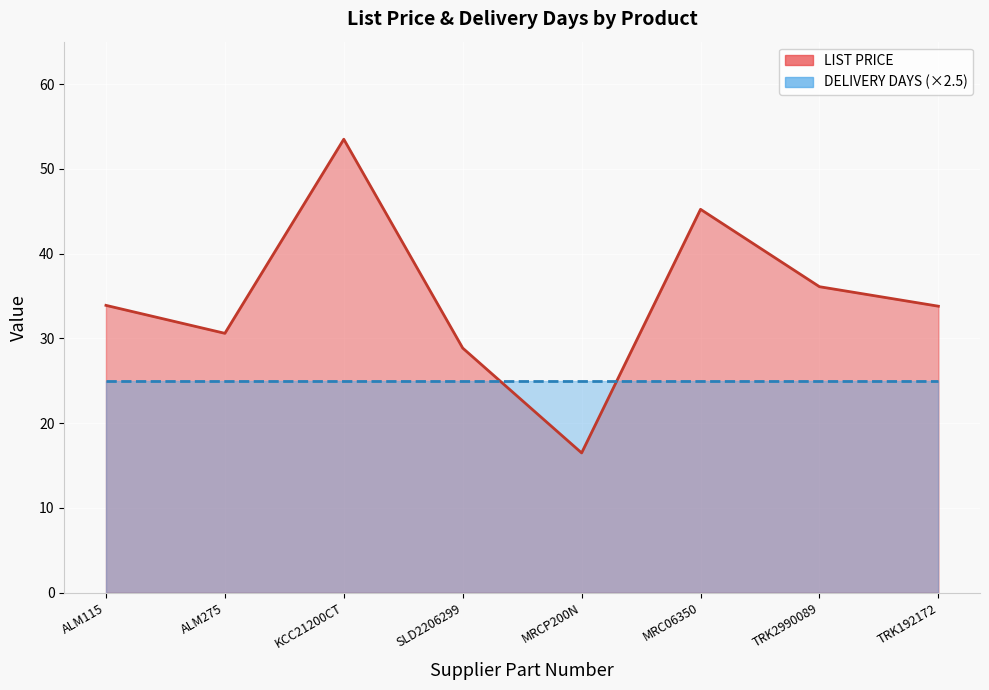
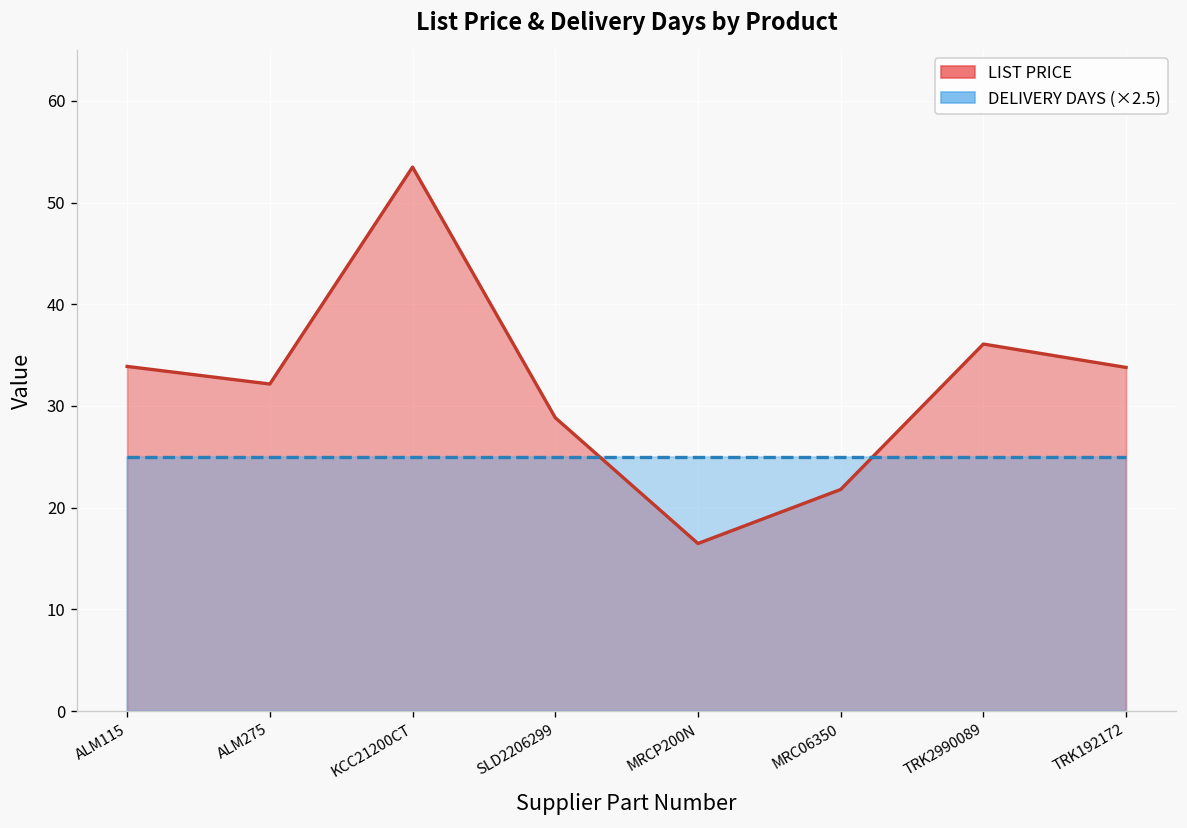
  {
    "LIST PRICE": {
      "ALM115": 34,
-     "ALM275": 31,
+     "ALM275": 32,
      "KCC21200CT": 53,
      "SLD2206299": 29,
      "MRCP200N": 16,
-     "MRC06350": 45,
+     "MRC06350": 22,
      "TRK2990089": 36,
      "TRK192172": 34
    },
    "DELIVERY DAYS (×2.5)": {
      "ALM115": 25,
      "ALM275": 25,
      "KCC21200CT": 25,
      "SLD2206299": 25,
      "MRCP200N": 25,
      "MRC06350": 25,
      "TRK2990089": 25,
      "TRK192172": 25
    }
  }
